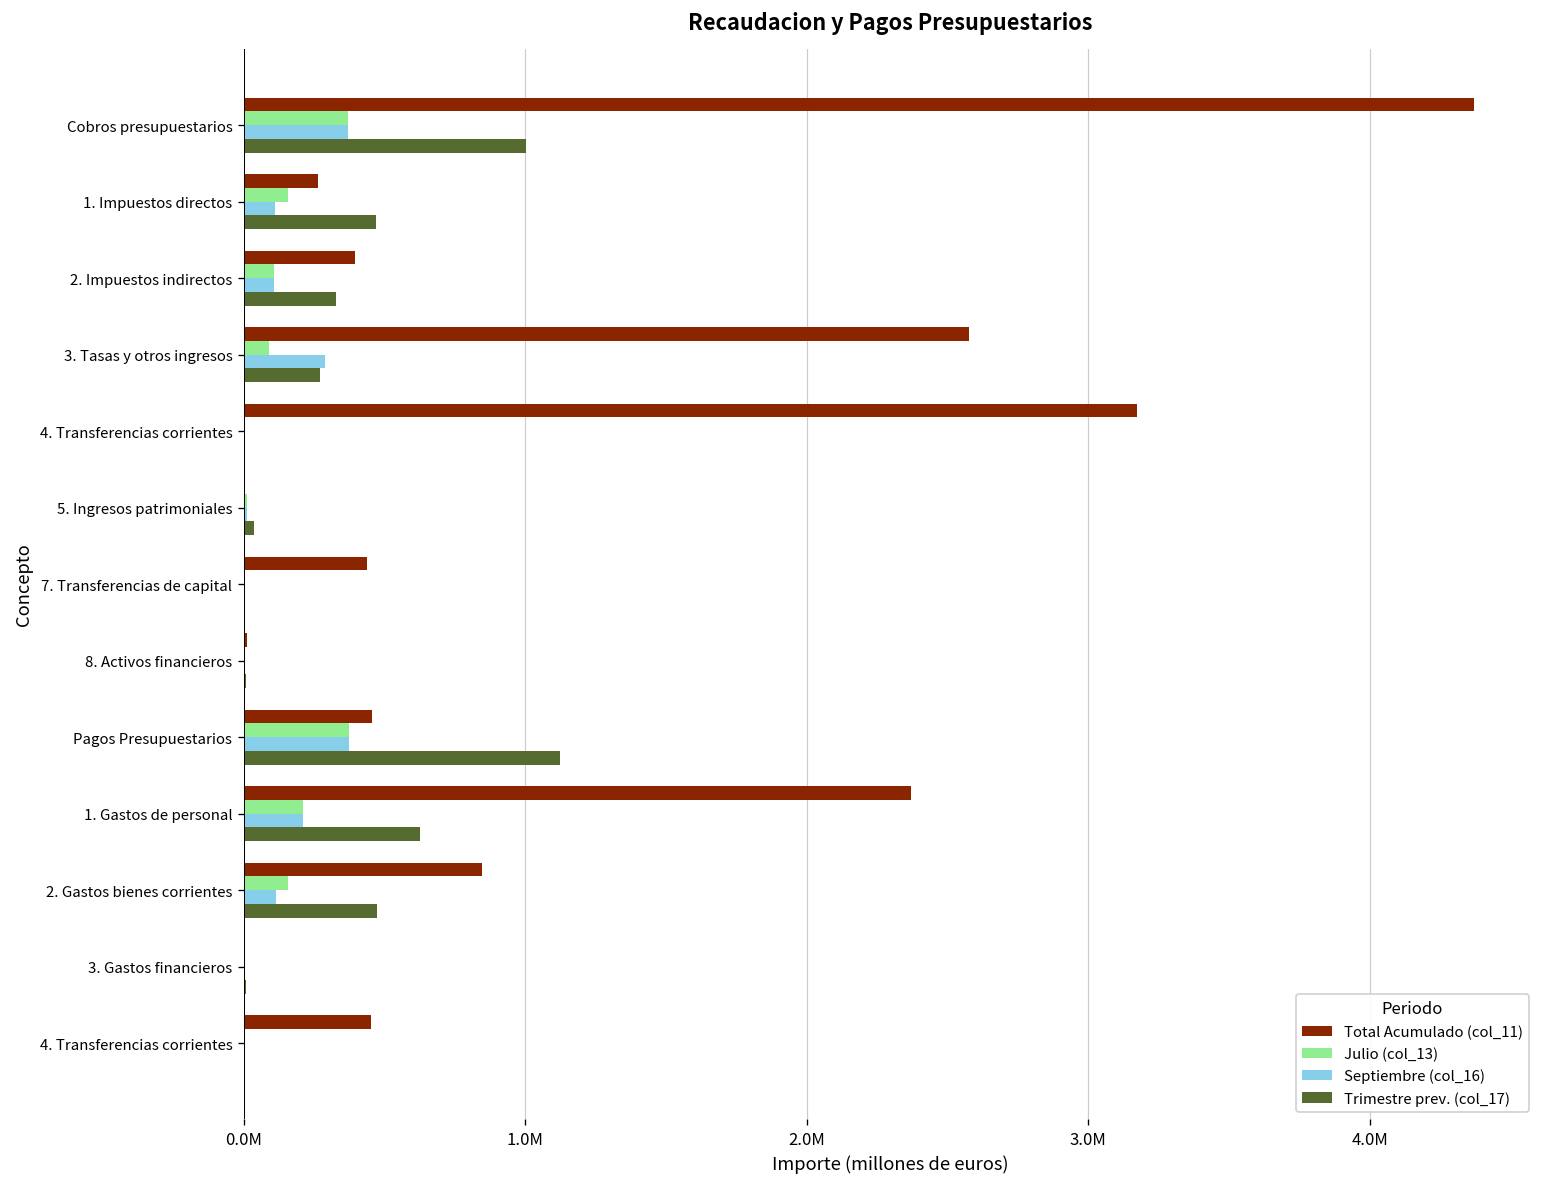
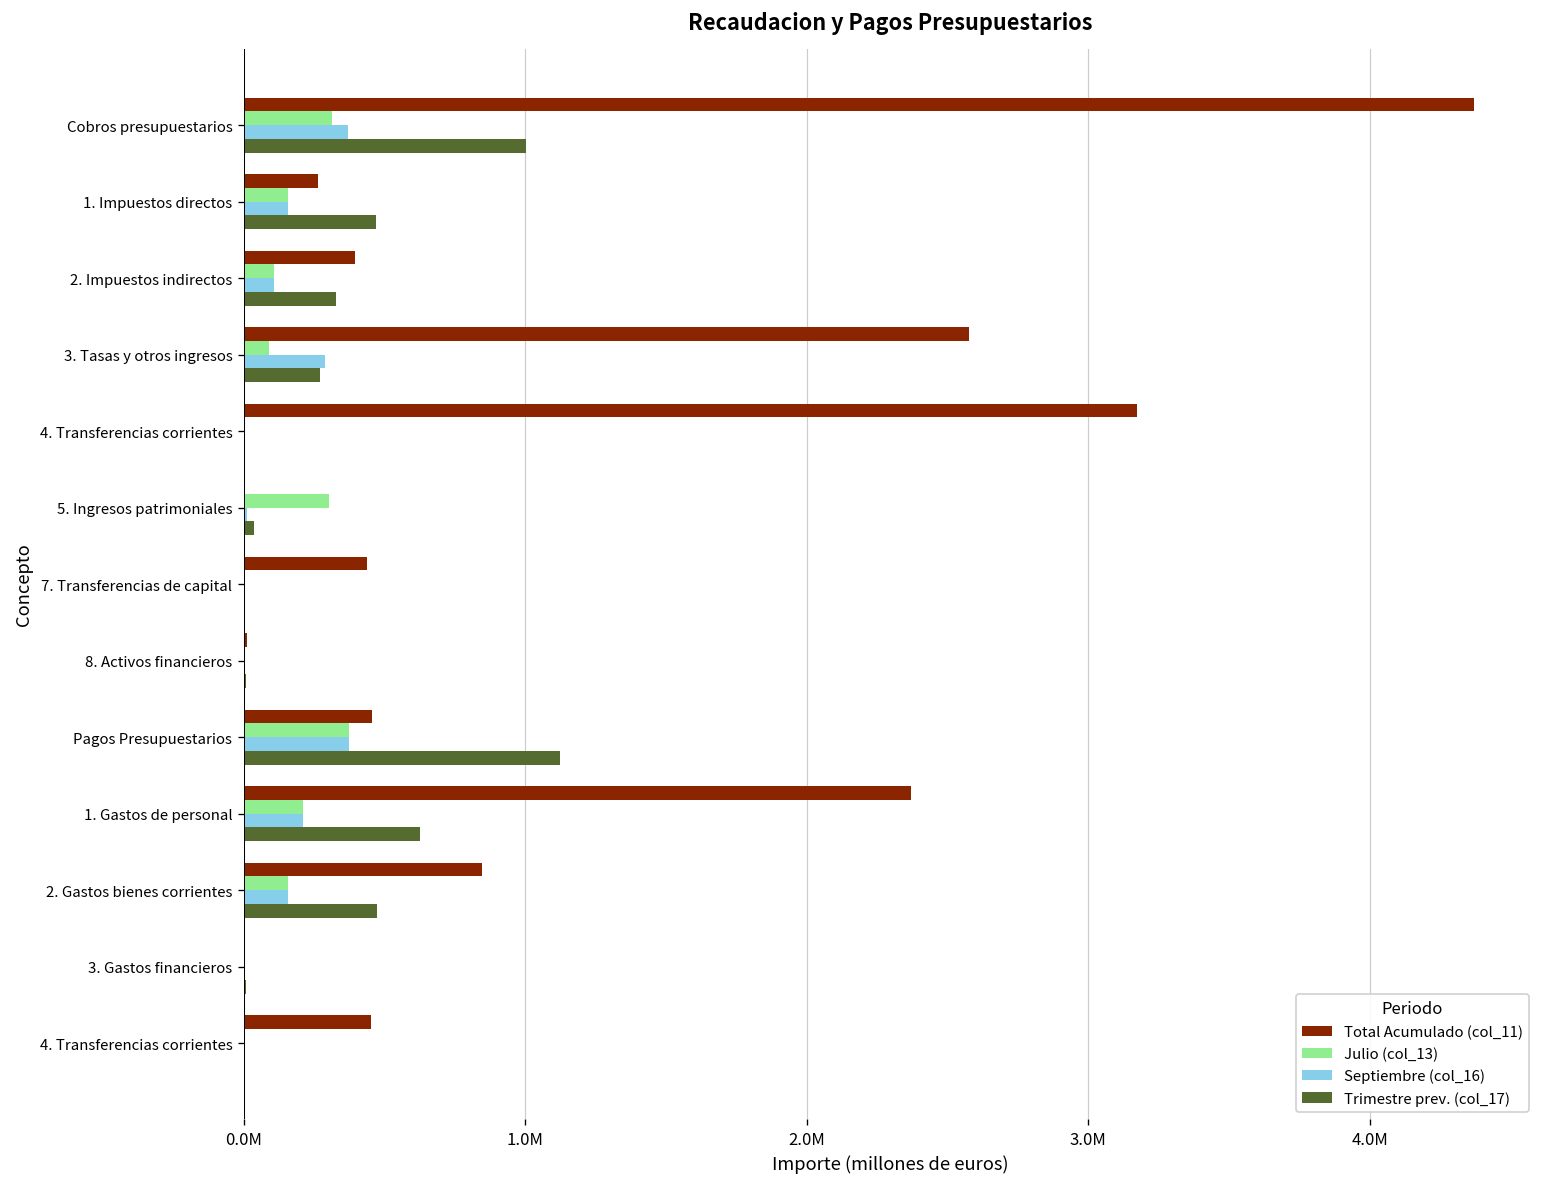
  {
    "Total Acumulado (col_11)": {
      "Cobros presupuestarios": 4370000,
      "1. Impuestos directos": 260000,
      "2. Impuestos indirectos": 390000,
      "3. Tasas y otros ingresos": 2580000,
      "7. Transferencias de capital": 440000,
      "8. Activos financieros": 10000,
      "Pagos Presupuestarios": 460000,
      "1. Gastos de personal": 2370000,
      "2. Gastos bienes corrientes": 850000
    },
    "Julio (col_13)": {
-     "Cobros presupuestarios": 370000,
+     "Cobros presupuestarios": 310000,
      "1. Impuestos directos": 160000,
      "2. Impuestos indirectos": 110000,
      "3. Tasas y otros ingresos": 90000,
-     "5. Ingresos patrimoniales": 10000,
+     "5. Ingresos patrimoniales": 300000,
      "7. Transferencias de capital": 0,
      "Pagos Presupuestarios": 370000,
      "1. Gastos de personal": 210000,
      "2. Gastos bienes corrientes": 160000
    },
    "Septiembre (col_16)": {
      "Cobros presupuestarios": 370000,
-     "1. Impuestos directos": 110000,
+     "1. Impuestos directos": 160000,
      "2. Impuestos indirectos": 110000,
      "3. Tasas y otros ingresos": 290000,
      "5. Ingresos patrimoniales": 10000,
      "7. Transferencias de capital": 0,
      "Pagos Presupuestarios": 370000,
      "1. Gastos de personal": 210000,
-     "2. Gastos bienes corrientes": 110000
+     "2. Gastos bienes corrientes": 160000
    },
    "Trimestre prev. (col_17)": {
      "Cobros presupuestarios": 1000000,
      "1. Impuestos directos": 470000,
      "2. Impuestos indirectos": 330000,
      "3. Tasas y otros ingresos": 270000,
      "5. Ingresos patrimoniales": 40000,
      "7. Transferencias de capital": 0,
      "Pagos Presupuestarios": 1120000,
      "1. Gastos de personal": 620000,
      "2. Gastos bienes corrientes": 470000
    }
  }
